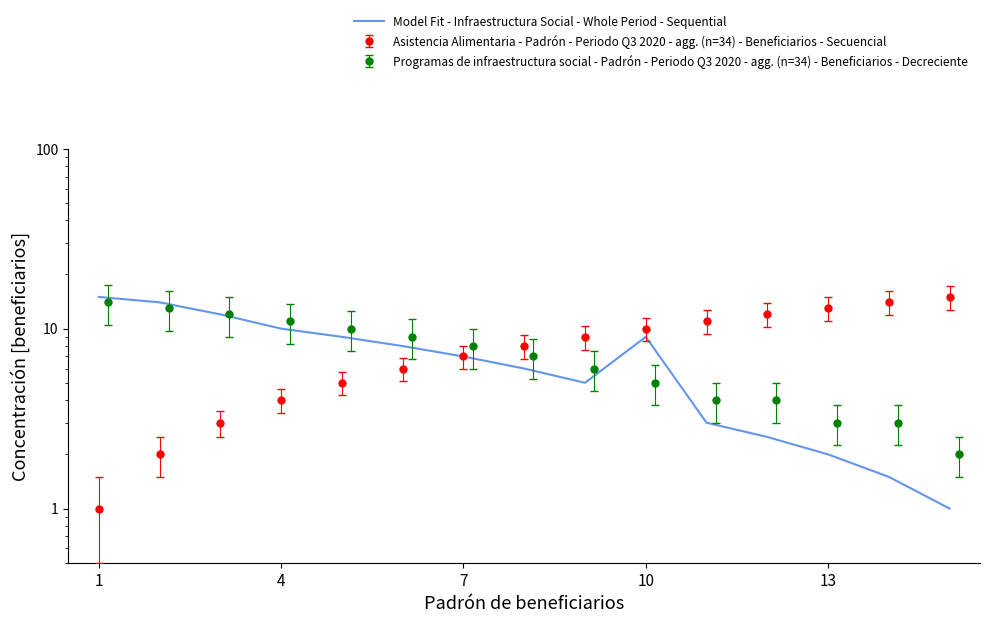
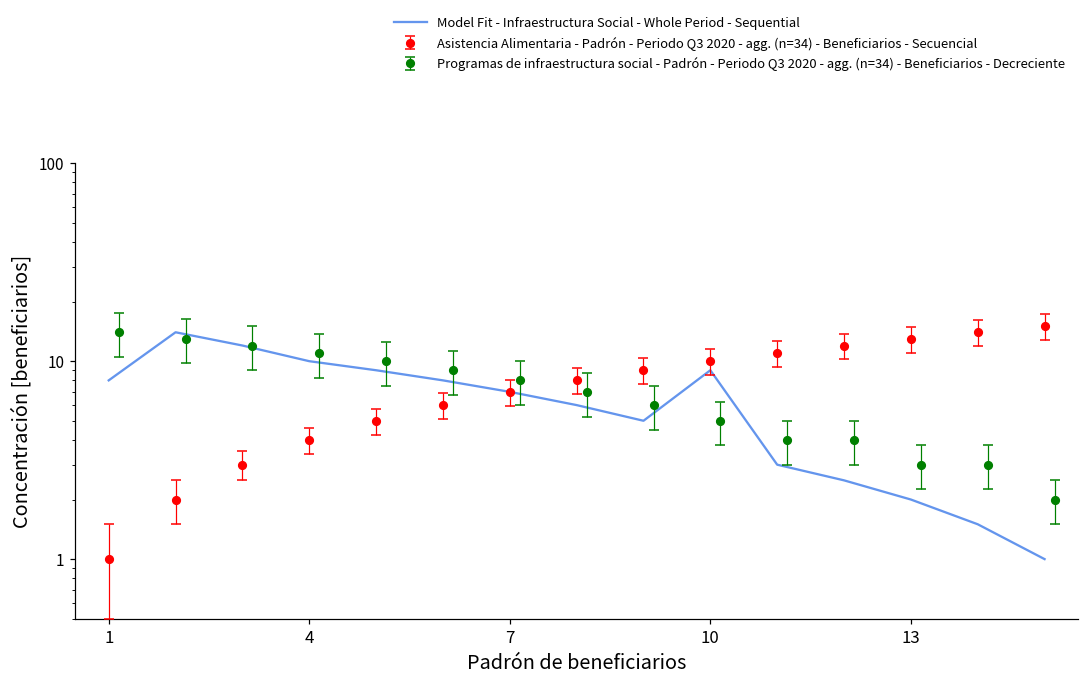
  {
    "Model Fit - Infraestructura Social - Whole Period - Sequential": {
-     "1": 15,
+     "1": 8,
      "4": 10,
      "10": 9,
      "13": 2
    }
  }
